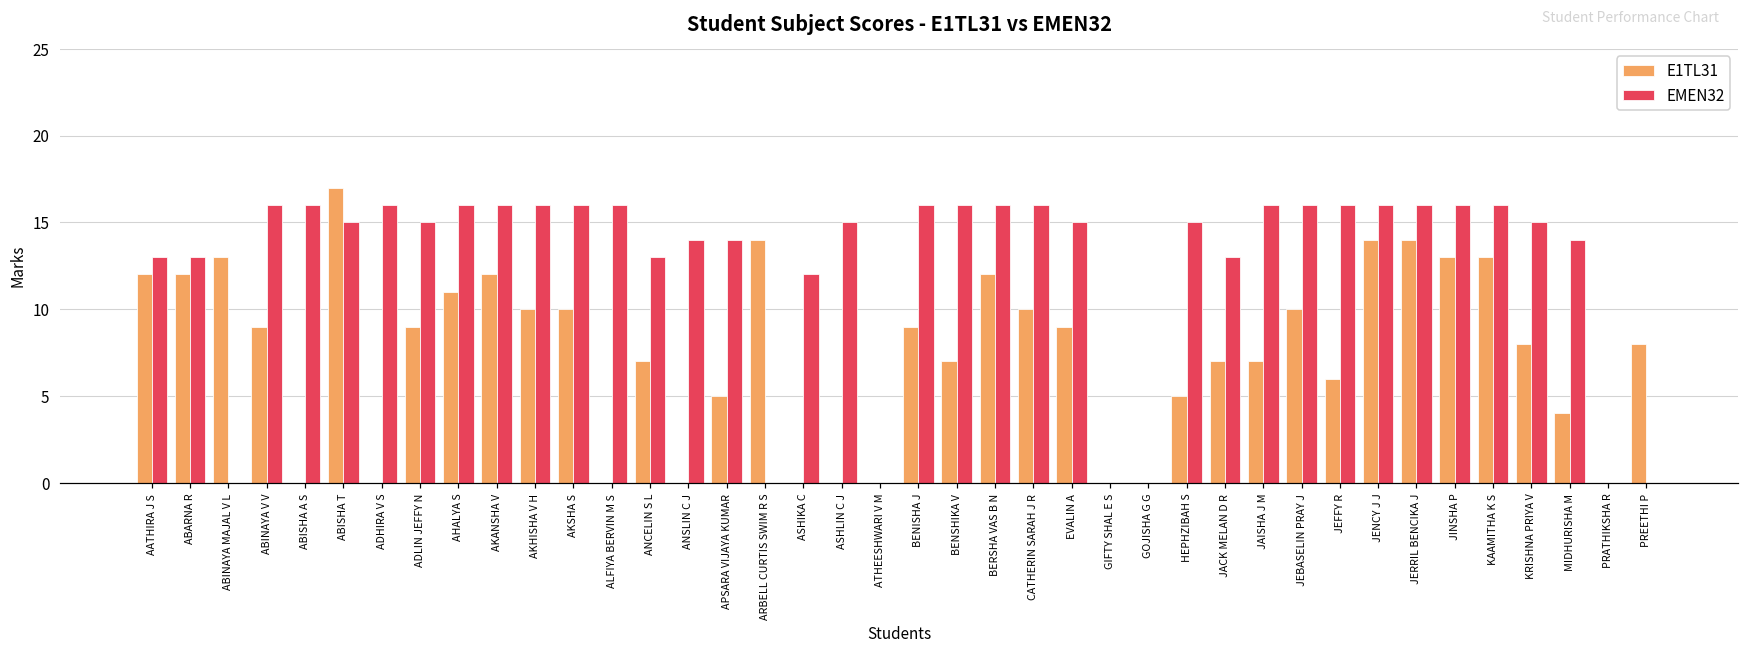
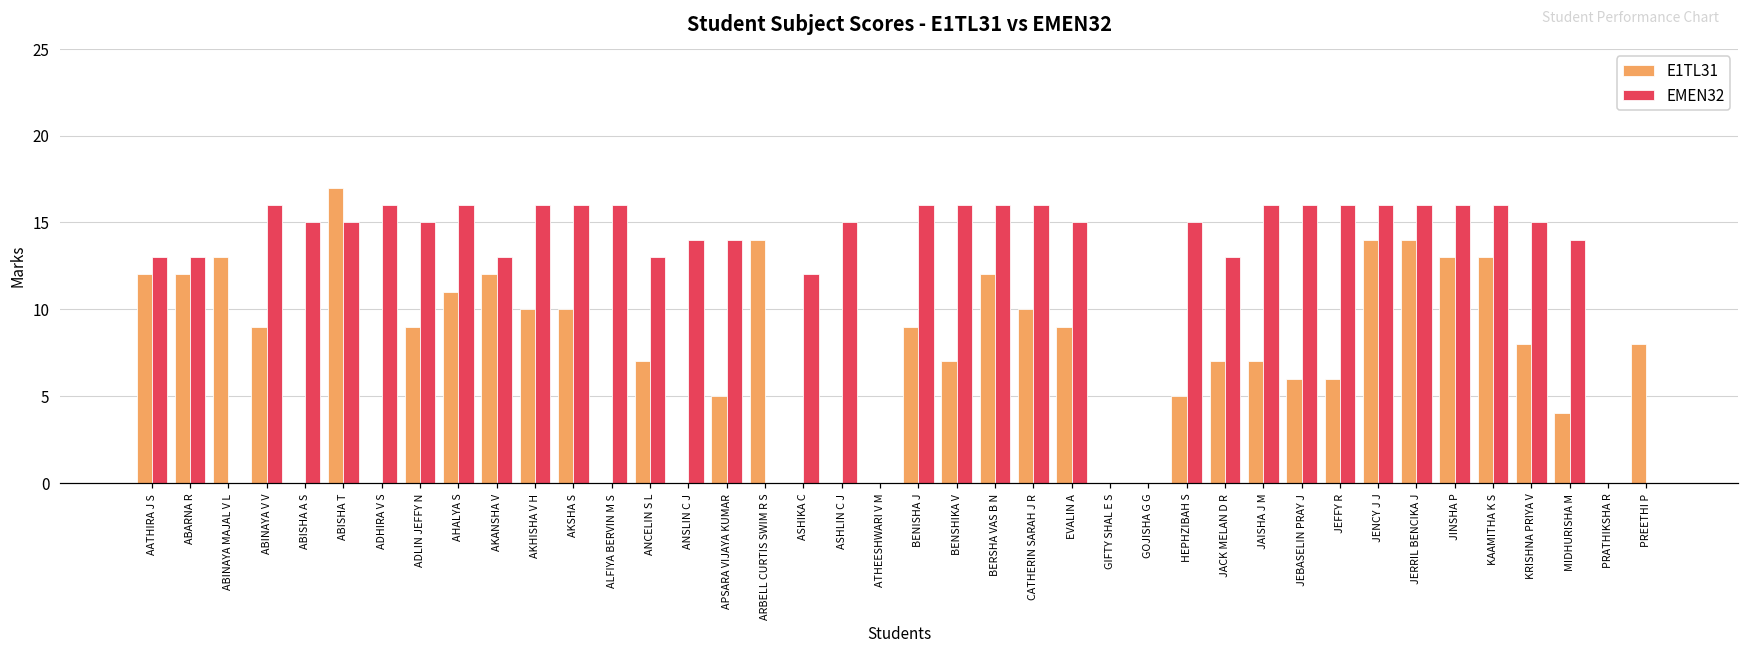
  {
    "E1TL31": {
      "AATHIRA J S": 12,
      "ABARNA R": 12,
      "ABINAYA MAJAL V L": 13,
      "ABINAYA V V": 9,
      "ABISHA A S": 0,
      "ABISHA T": 17,
      "ADHIRA V S": 0,
      "ADLIN JEFFY N": 9,
      "AHALYA S": 11,
      "AKANSHA V": 12,
      "AKHISHA V H": 10,
      "AKSHA S": 10,
      "ALFIYA BERVIN M S": 0,
      "ANCELIN S L": 7,
      "ANSLIN C J": 0,
      "APSARA VIJAYA KUMAR": 5,
      "ARBELL CURTIS SWIM R S": 14,
      "ASHIKA C": 0,
      "ASHLIN C J": 0,
      "ATHEESHWARI V M": 0,
      "BENISHA J": 9,
      "BENSHIKA V": 7,
      "BERSHA VAS B N": 12,
      "CATHERIN SARAH J R": 10,
      "EVALIN A": 9,
      "GIFTY SHAL E S": 0,
      "GOJISHA G G": 0,
      "HEPHZIBAH S": 5,
      "JACK MELAN D R": 7,
      "JAISHA J M": 7,
-     "JEBASELIN PRAY J": 10,
+     "JEBASELIN PRAY J": 6,
      "JEFFY R": 6,
      "JENCY J J": 14,
      "JERRIL BENCIKA J": 14,
      "JINSHA P": 13,
      "KAAMITHA K S": 13,
      "KRISHNA PRIYA V": 8,
      "MIDHURISHA M": 4,
      "PRATHIKSHA R": 0,
      "PREETHI P": 8
    },
    "EMEN32": {
      "AATHIRA J S": 13,
      "ABARNA R": 13,
      "ABINAYA MAJAL V L": 0,
      "ABINAYA V V": 16,
-     "ABISHA A S": 16,
+     "ABISHA A S": 15,
      "ABISHA T": 15,
      "ADHIRA V S": 16,
      "ADLIN JEFFY N": 15,
      "AHALYA S": 16,
-     "AKANSHA V": 16,
+     "AKANSHA V": 13,
      "AKHISHA V H": 16,
      "AKSHA S": 16,
      "ALFIYA BERVIN M S": 16,
      "ANCELIN S L": 13,
      "ANSLIN C J": 14,
      "APSARA VIJAYA KUMAR": 14,
      "ARBELL CURTIS SWIM R S": 0,
      "ASHIKA C": 12,
      "ASHLIN C J": 15,
      "ATHEESHWARI V M": 0,
      "BENISHA J": 16,
      "BENSHIKA V": 16,
      "BERSHA VAS B N": 16,
      "CATHERIN SARAH J R": 16,
      "EVALIN A": 15,
      "GIFTY SHAL E S": 0,
      "GOJISHA G G": 0,
      "HEPHZIBAH S": 15,
      "JACK MELAN D R": 13,
      "JAISHA J M": 16,
      "JEBASELIN PRAY J": 16,
      "JEFFY R": 16,
      "JENCY J J": 16,
      "JERRIL BENCIKA J": 16,
      "JINSHA P": 16,
      "KAAMITHA K S": 16,
      "KRISHNA PRIYA V": 15,
      "MIDHURISHA M": 14,
      "PRATHIKSHA R": 0,
      "PREETHI P": 0
    }
  }
